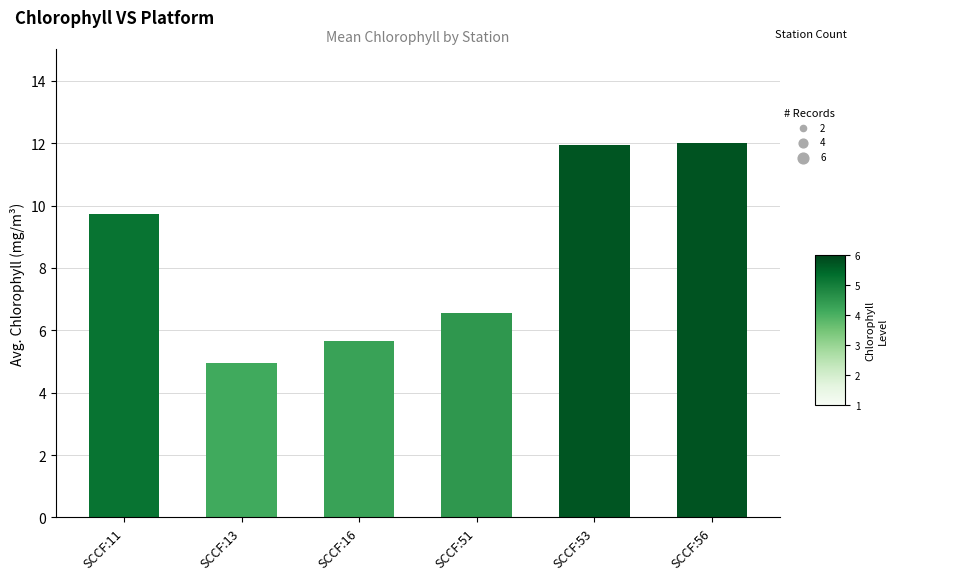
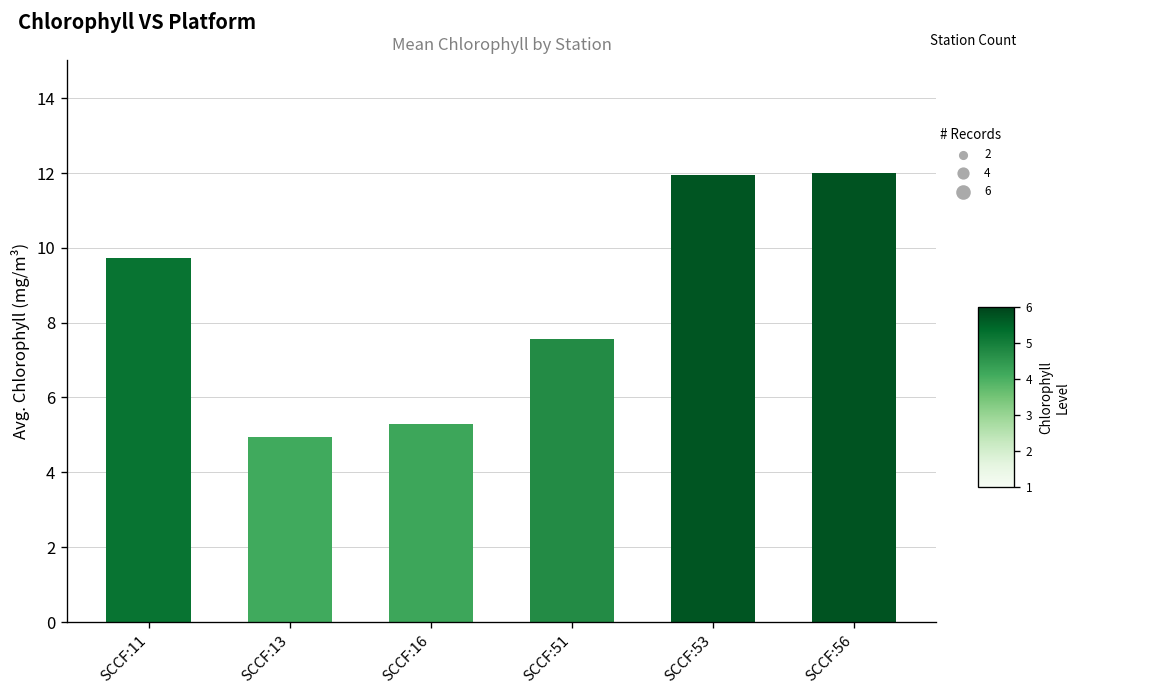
  {
    "SCCF:11": 9.7,
    "SCCF:13": 4.9,
-   "SCCF:16": 5.7,
-   "SCCF:51": 6.6,
+   "SCCF:16": 5.3,
+   "SCCF:51": 7.6,
    "SCCF:53": 12.0,
    "SCCF:56": 12.0
  }
